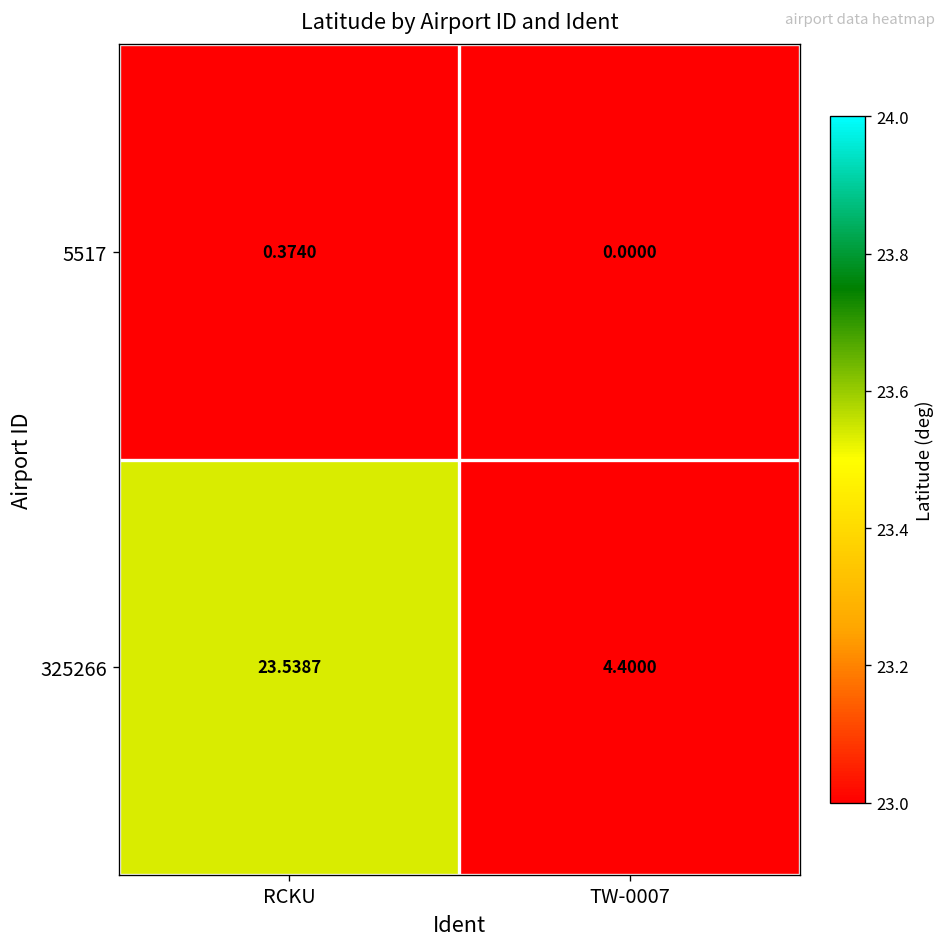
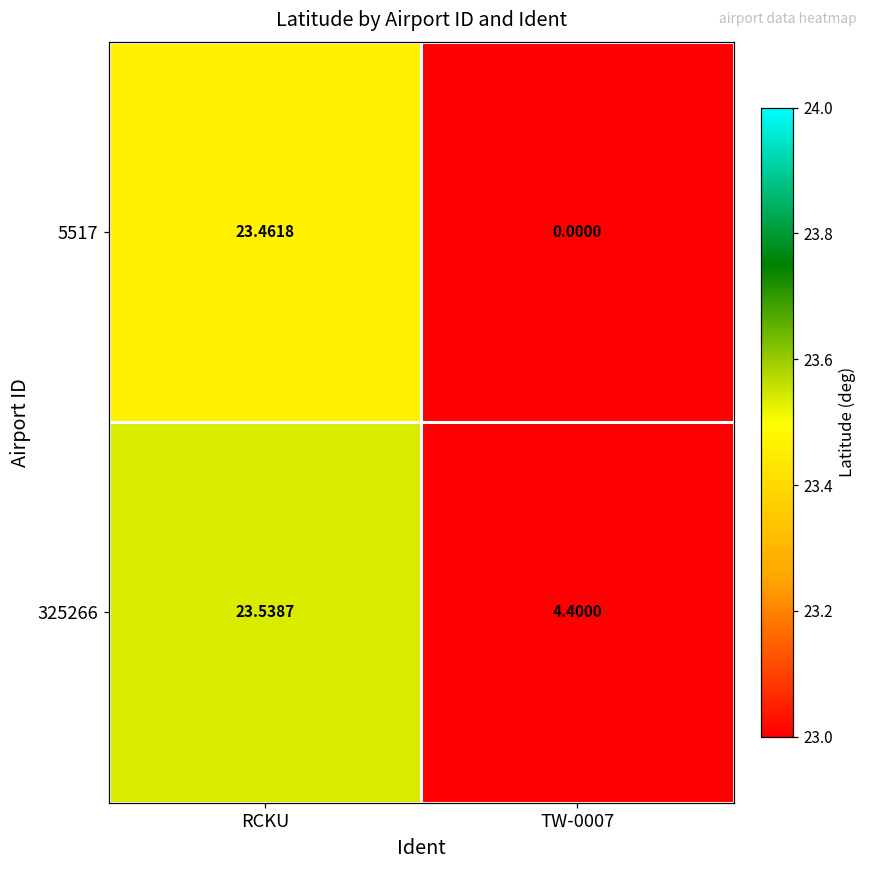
  {
    "5517": {
-     "RCKU": 0.3740,
+     "RCKU": 23.4618,
      "TW-0007": 0.0000
    },
    "325266": {
      "RCKU": 23.5387,
      "TW-0007": 4.4000
    }
  }
